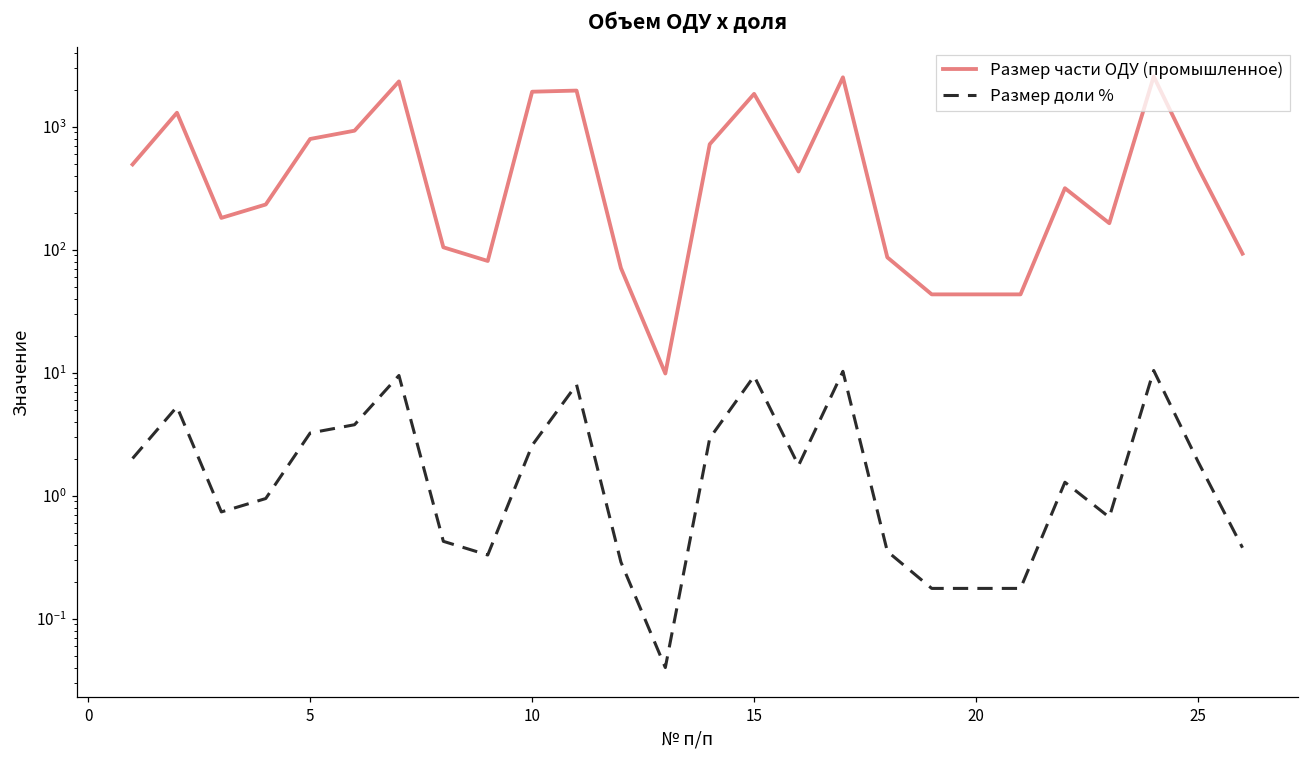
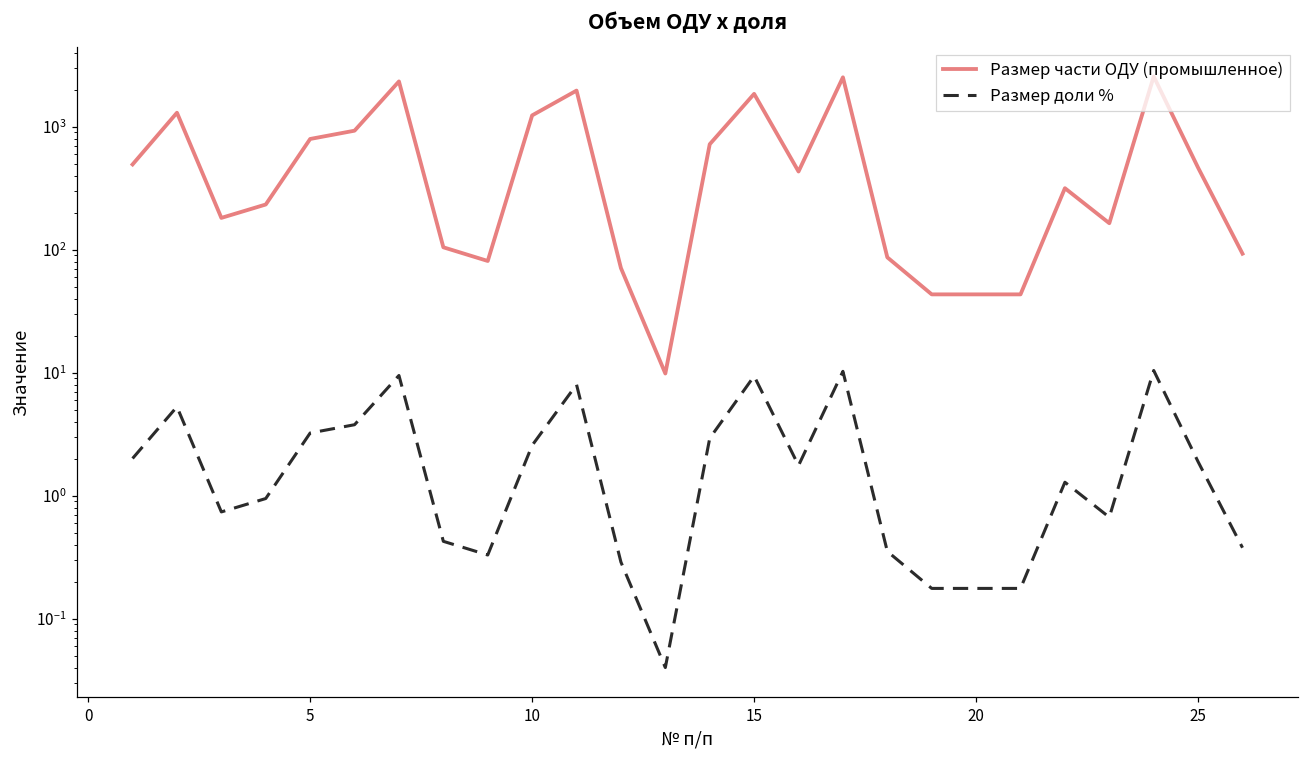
  {
    "Размер части ОДУ (промышленное)": {
      "5": 800,
-     "10": 1900,
+     "10": 1200,
      "15": 1800,
      "20": 43,
      "25": 460
    },
    "Размер доли %": {
      "5": 3.2,
      "10": 2.6,
      "15": 9,
      "20": 0.18,
      "25": 1.9
    }
  }
